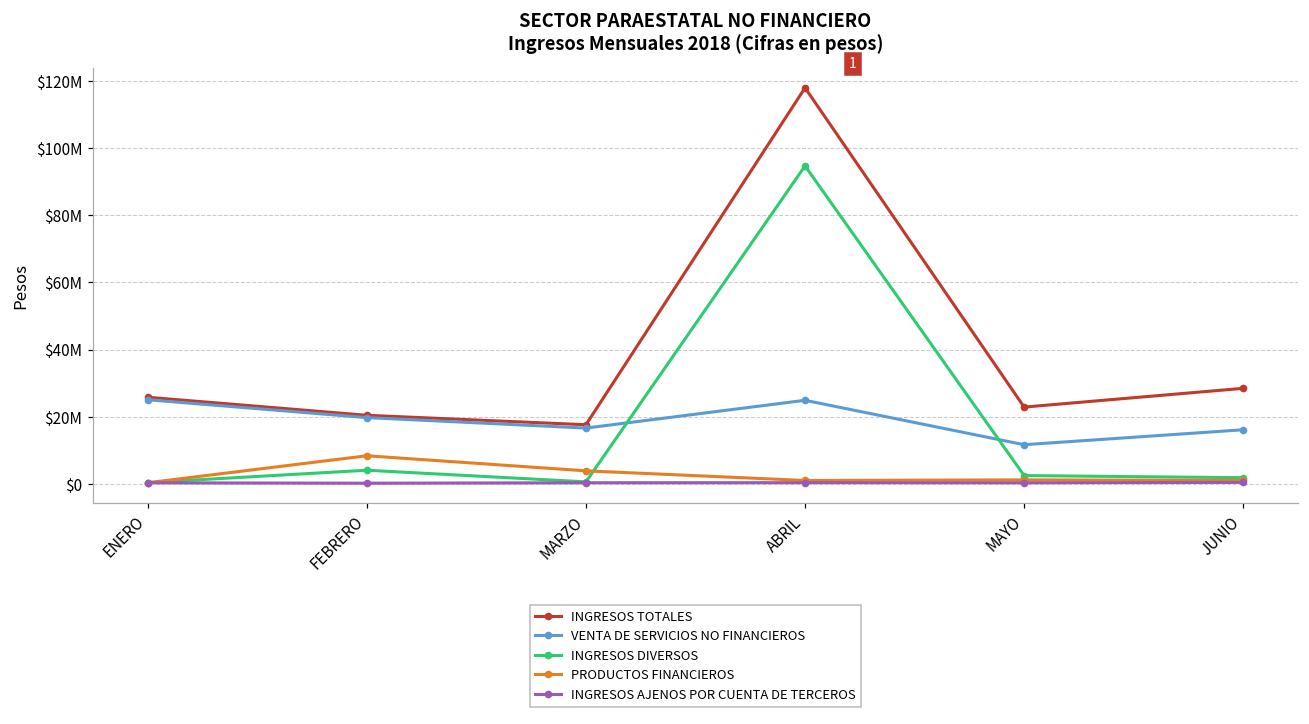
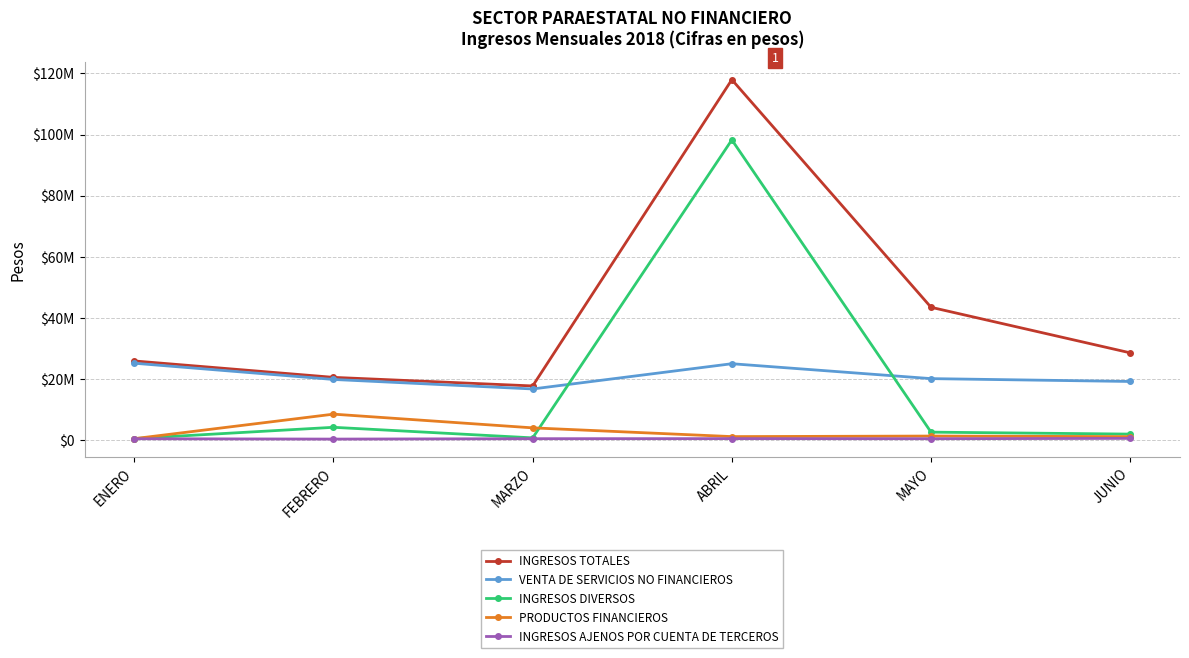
  {
    "INGRESOS TOTALES": {
      "MARZO": "$18000000",
      "ABRIL": "$118000000",
-     "MAYO": "$23000000",
+     "MAYO": "$43000000",
      "JUNIO": "$28000000"
    },
    "VENTA DE SERVICIOS NO FINANCIEROS": {
      "MARZO": "$17000000",
      "ABRIL": "$25000000",
-     "MAYO": "$12000000",
-     "JUNIO": "$16000000"
+     "MAYO": "$20000000",
+     "JUNIO": "$19000000"
    },
    "INGRESOS DIVERSOS": {
      "FEBRERO": "$4000000",
-     "ABRIL": "$95000000",
+     "ABRIL": "$98000000",
      "MAYO": "$3000000"
    },
    "PRODUCTOS FINANCIEROS": {
      "FEBRERO": "$8000000",
      "MARZO": "$4000000",
      "MAYO": "$1000000"
    },
    "INGRESOS AJENOS POR CUENTA DE TERCEROS": {
      "FEBRERO": "$0",
      "MAYO": "$0"
    }
  }
